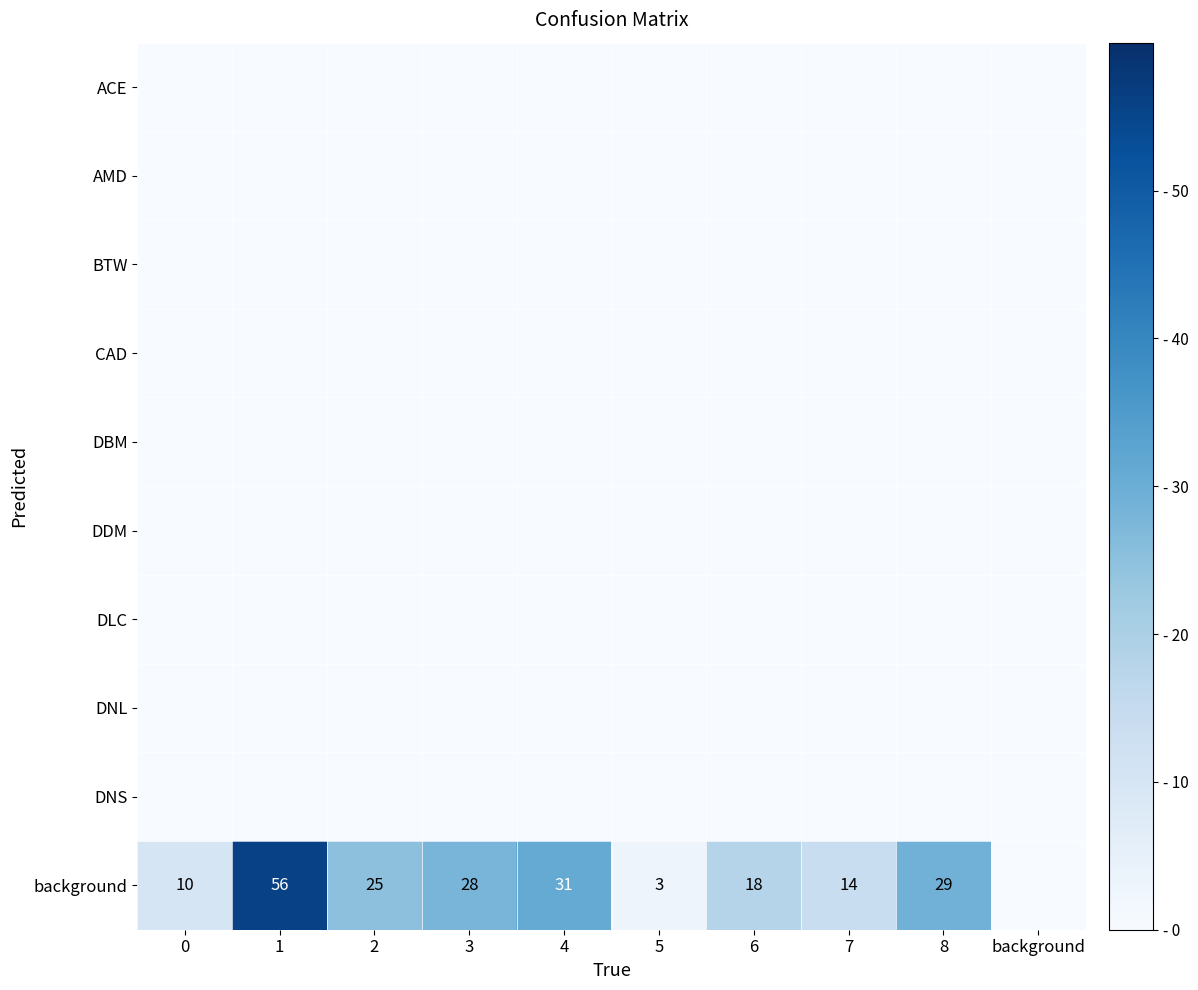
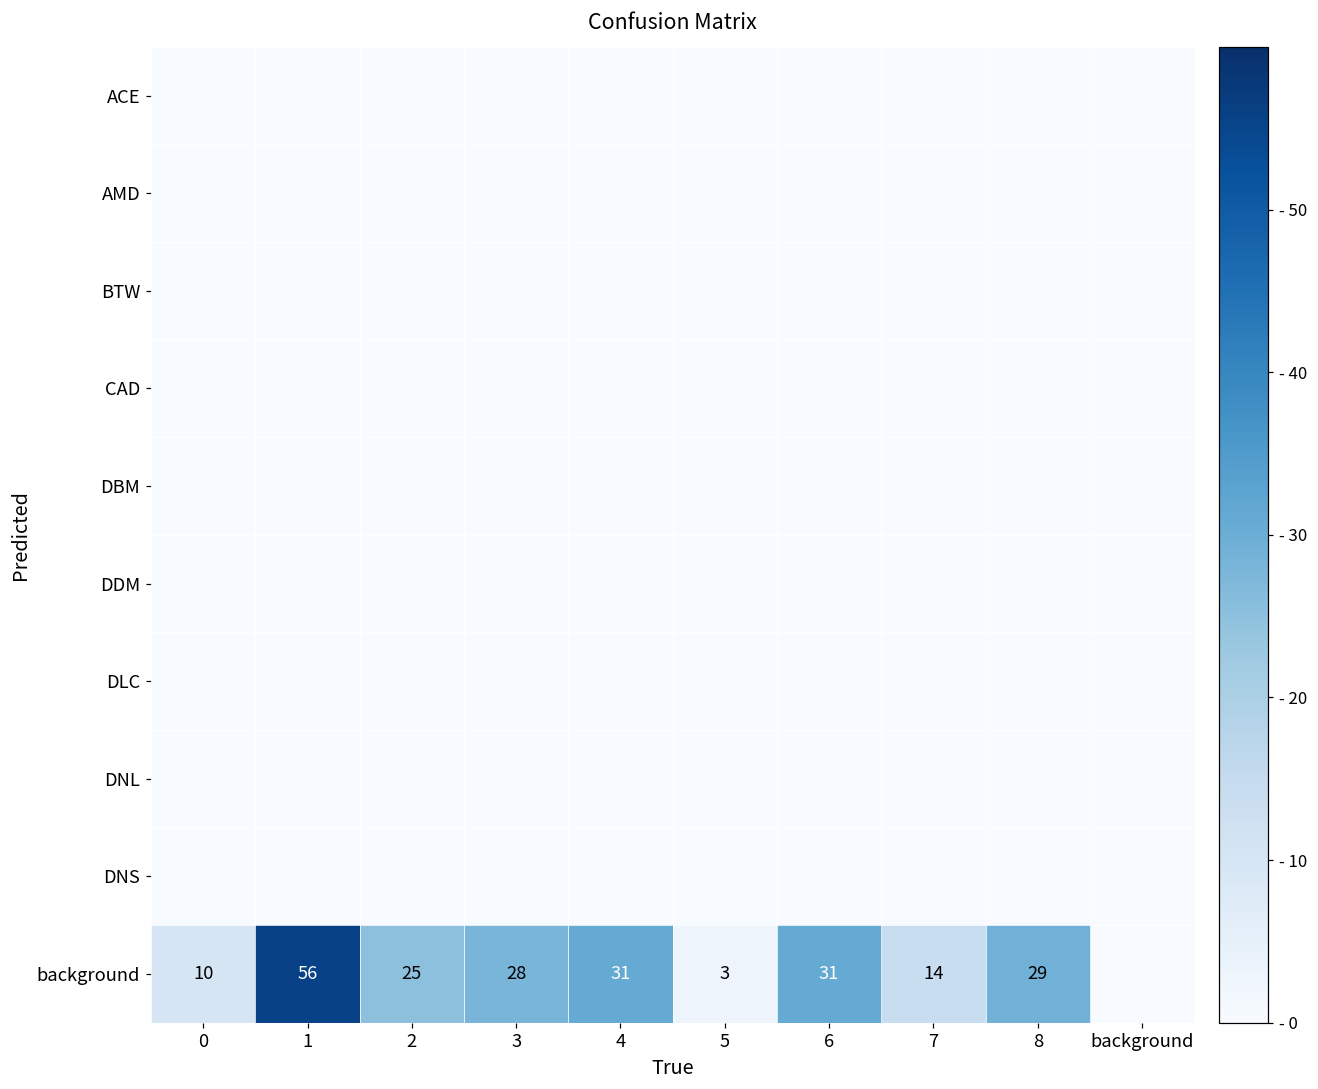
  {
    "background": {
      "0": 10,
      "1": 56,
      "2": 25,
      "3": 28,
      "4": 31,
      "5": 3,
-     "6": 18,
+     "6": 31,
      "7": 14,
      "8": 29
    }
  }
